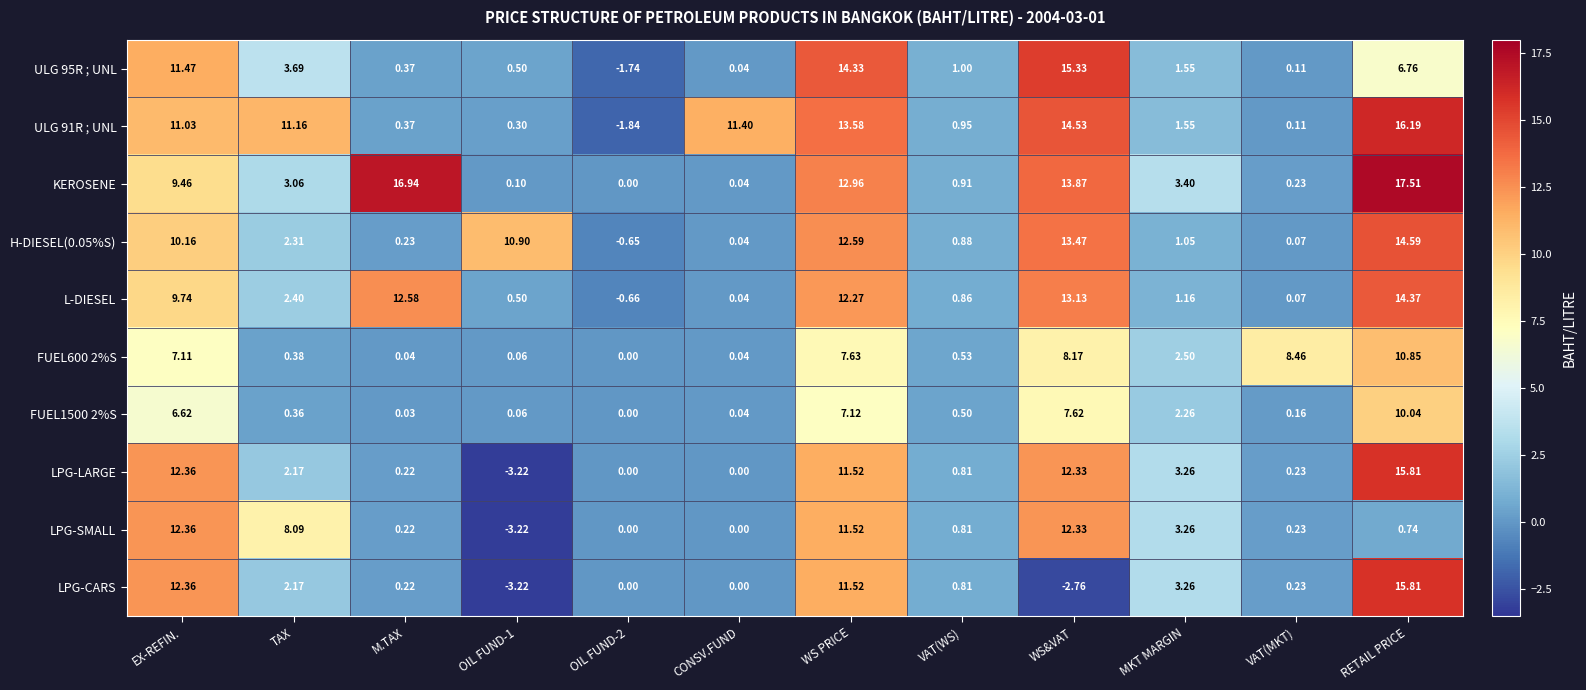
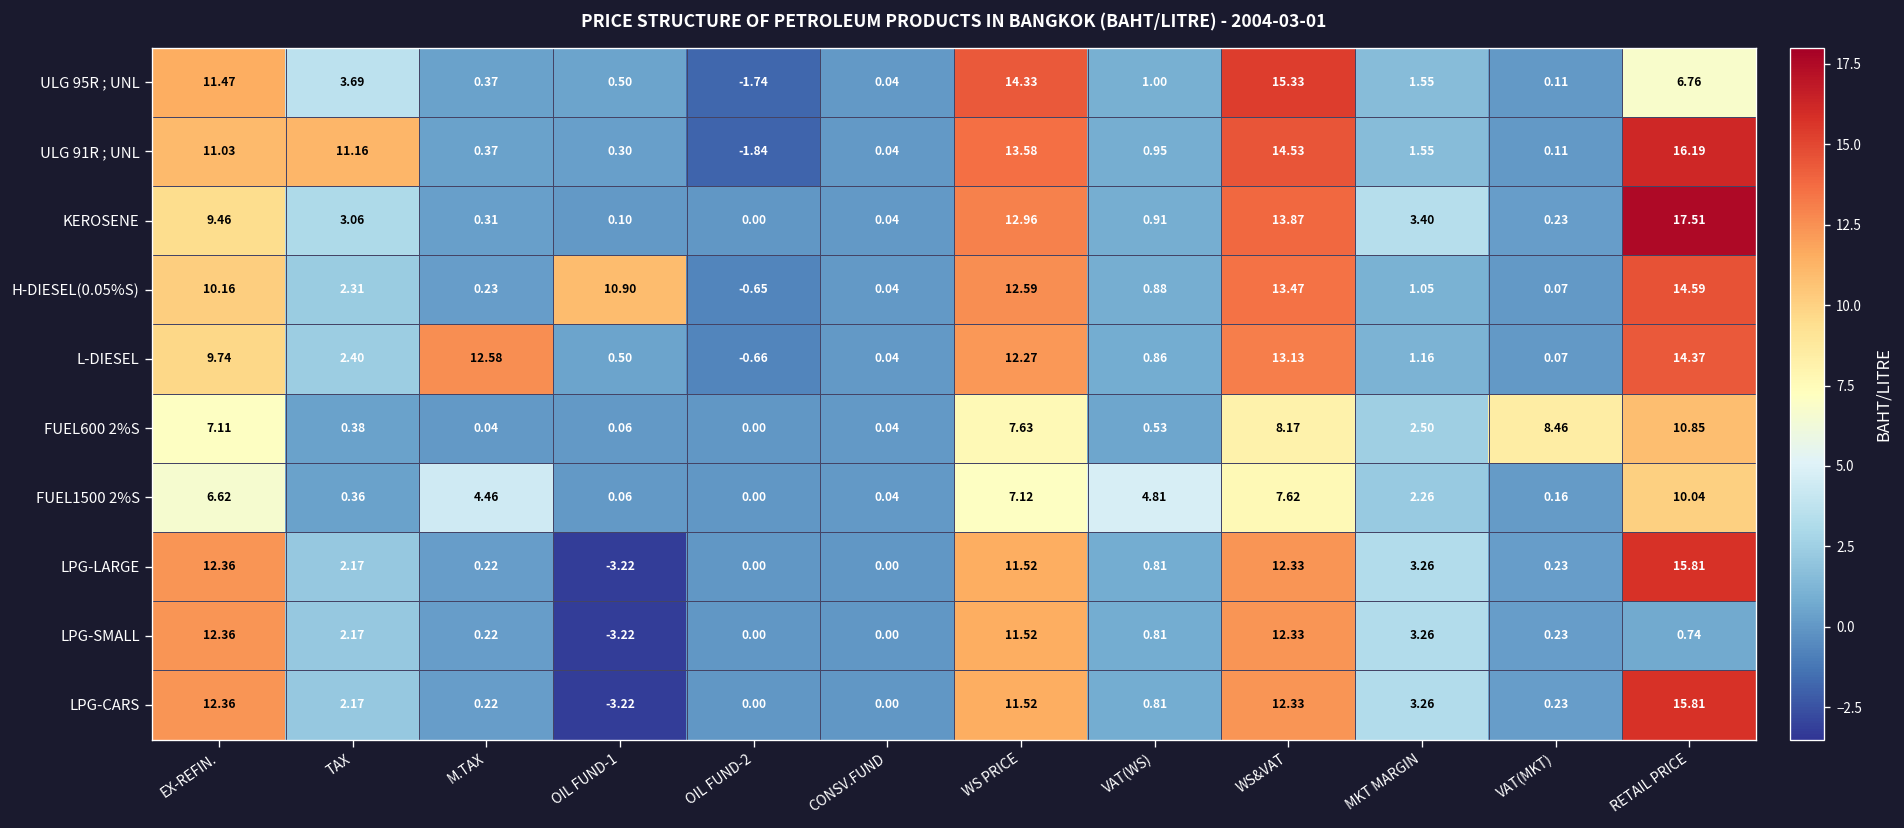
  {
    "ULG 95R ; UNL": {
      "EX-REFIN.": 11.47,
      "TAX": 3.69,
      "M.TAX": 0.37,
      "OIL FUND-1": 0.50,
      "OIL FUND-2": -1.74,
      "CONSV.FUND": 0.04,
      "WS PRICE": 14.33,
      "VAT(WS)": 1.00,
      "WS&VAT": 15.33,
      "MKT MARGIN": 1.55,
      "VAT(MKT)": 0.11,
      "RETAIL PRICE": 6.76
    },
    "ULG 91R ; UNL": {
      "EX-REFIN.": 11.03,
      "TAX": 11.16,
      "M.TAX": 0.37,
      "OIL FUND-1": 0.30,
      "OIL FUND-2": -1.84,
-     "CONSV.FUND": 11.40,
+     "CONSV.FUND": 0.04,
      "WS PRICE": 13.58,
      "VAT(WS)": 0.95,
      "WS&VAT": 14.53,
      "MKT MARGIN": 1.55,
      "VAT(MKT)": 0.11,
      "RETAIL PRICE": 16.19
    },
    "KEROSENE": {
      "EX-REFIN.": 9.46,
      "TAX": 3.06,
-     "M.TAX": 16.94,
+     "M.TAX": 0.31,
      "OIL FUND-1": 0.10,
      "OIL FUND-2": 0.00,
      "CONSV.FUND": 0.04,
      "WS PRICE": 12.96,
      "VAT(WS)": 0.91,
      "WS&VAT": 13.87,
      "MKT MARGIN": 3.40,
      "VAT(MKT)": 0.23,
      "RETAIL PRICE": 17.51
    },
    "H-DIESEL(0.05%S)": {
      "EX-REFIN.": 10.16,
      "TAX": 2.31,
      "M.TAX": 0.23,
      "OIL FUND-1": 10.90,
      "OIL FUND-2": -0.65,
      "CONSV.FUND": 0.04,
      "WS PRICE": 12.59,
      "VAT(WS)": 0.88,
      "WS&VAT": 13.47,
      "MKT MARGIN": 1.05,
      "VAT(MKT)": 0.07,
      "RETAIL PRICE": 14.59
    },
    "L-DIESEL": {
      "EX-REFIN.": 9.74,
      "TAX": 2.40,
      "M.TAX": 12.58,
      "OIL FUND-1": 0.50,
      "OIL FUND-2": -0.66,
      "CONSV.FUND": 0.04,
      "WS PRICE": 12.27,
      "VAT(WS)": 0.86,
      "WS&VAT": 13.13,
      "MKT MARGIN": 1.16,
      "VAT(MKT)": 0.07,
      "RETAIL PRICE": 14.37
    },
    "FUEL600 2%S": {
      "EX-REFIN.": 7.11,
      "TAX": 0.38,
      "M.TAX": 0.04,
      "OIL FUND-1": 0.06,
      "OIL FUND-2": 0.00,
      "CONSV.FUND": 0.04,
      "WS PRICE": 7.63,
      "VAT(WS)": 0.53,
      "WS&VAT": 8.17,
      "MKT MARGIN": 2.50,
      "VAT(MKT)": 8.46,
      "RETAIL PRICE": 10.85
    },
    "FUEL1500 2%S": {
      "EX-REFIN.": 6.62,
      "TAX": 0.36,
-     "M.TAX": 0.03,
+     "M.TAX": 4.46,
      "OIL FUND-1": 0.06,
      "OIL FUND-2": 0.00,
      "CONSV.FUND": 0.04,
      "WS PRICE": 7.12,
-     "VAT(WS)": 0.50,
+     "VAT(WS)": 4.81,
      "WS&VAT": 7.62,
      "MKT MARGIN": 2.26,
      "VAT(MKT)": 0.16,
      "RETAIL PRICE": 10.04
    },
    "LPG-LARGE": {
      "EX-REFIN.": 12.36,
      "TAX": 2.17,
      "M.TAX": 0.22,
      "OIL FUND-1": -3.22,
      "OIL FUND-2": 0.00,
      "CONSV.FUND": 0.00,
      "WS PRICE": 11.52,
      "VAT(WS)": 0.81,
      "WS&VAT": 12.33,
      "MKT MARGIN": 3.26,
      "VAT(MKT)": 0.23,
      "RETAIL PRICE": 15.81
    },
    "LPG-SMALL": {
      "EX-REFIN.": 12.36,
-     "TAX": 8.09,
+     "TAX": 2.17,
      "M.TAX": 0.22,
      "OIL FUND-1": -3.22,
      "OIL FUND-2": 0.00,
      "CONSV.FUND": 0.00,
      "WS PRICE": 11.52,
      "VAT(WS)": 0.81,
      "WS&VAT": 12.33,
      "MKT MARGIN": 3.26,
      "VAT(MKT)": 0.23,
      "RETAIL PRICE": 0.74
    },
    "LPG-CARS": {
      "EX-REFIN.": 12.36,
      "TAX": 2.17,
      "M.TAX": 0.22,
      "OIL FUND-1": -3.22,
      "OIL FUND-2": 0.00,
      "CONSV.FUND": 0.00,
      "WS PRICE": 11.52,
      "VAT(WS)": 0.81,
-     "WS&VAT": -2.76,
+     "WS&VAT": 12.33,
      "MKT MARGIN": 3.26,
      "VAT(MKT)": 0.23,
      "RETAIL PRICE": 15.81
    }
  }
